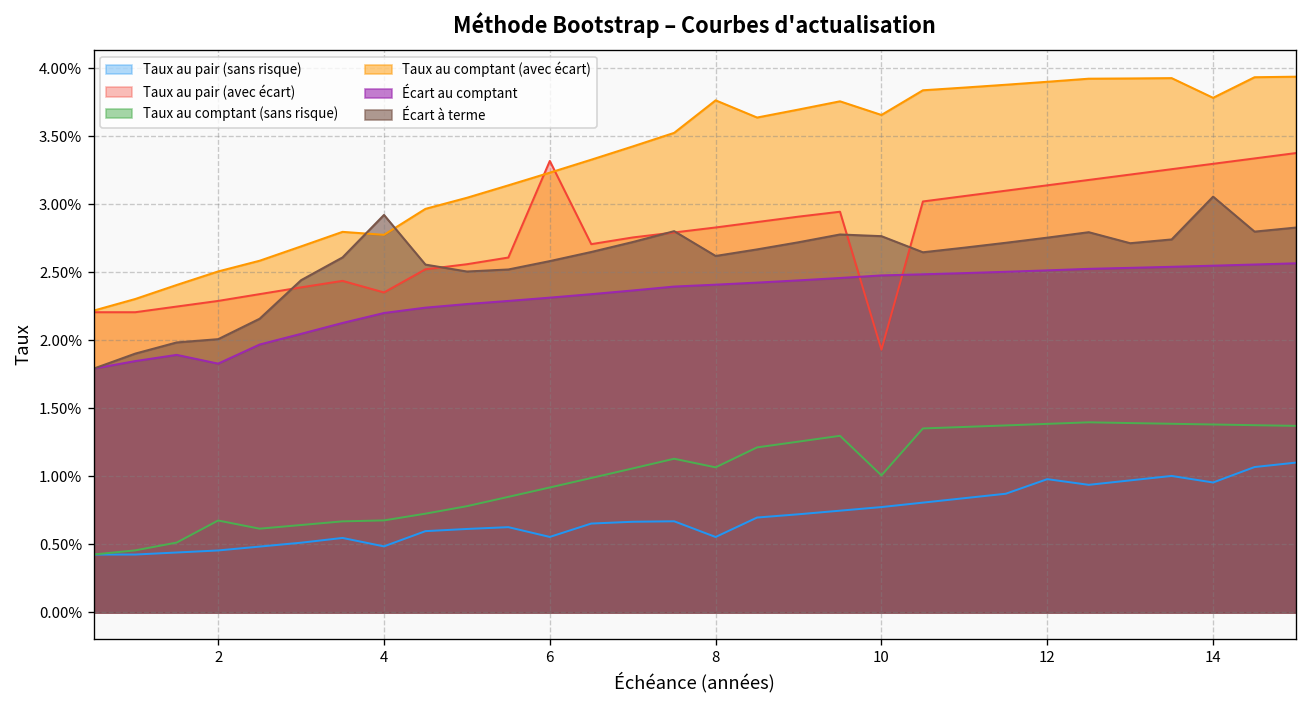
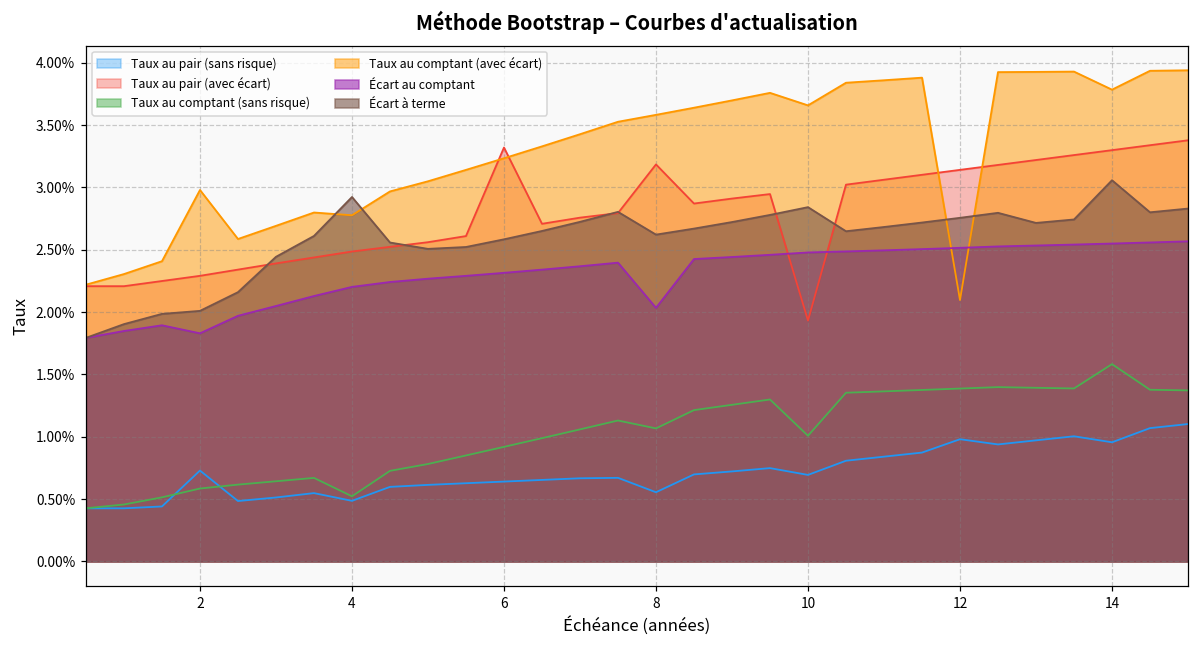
  {
    "Taux au pair (sans risque)": {
-     "2": "0.46%",
+     "2": "0.73%",
      "4": "0.49%",
-     "6": "0.56%",
+     "6": "0.64%",
      "8": "0.56%",
-     "10": "0.78%",
+     "10": "0.69%",
      "12": "0.98%",
      "14": "0.96%"
    },
    "Taux au pair (avec écart)": {
      "2": "2.29%",
-     "4": "2.35%",
+     "4": "2.49%",
      "6": "3.32%",
-     "8": "2.83%",
+     "8": "3.18%",
      "10": "1.93%",
      "12": "3.14%",
      "14": "3.30%"
    },
    "Taux au comptant (sans risque)": {
-     "2": "0.68%",
-     "4": "0.68%",
+     "2": "0.58%",
+     "4": "0.52%",
      "6": "0.92%",
      "8": "1.07%",
      "10": "1.01%",
      "12": "1.39%",
-     "14": "1.38%"
+     "14": "1.58%"
    },
    "Taux au comptant (avec écart)": {
-     "2": "2.51%",
+     "2": "2.98%",
      "4": "2.78%",
      "6": "3.23%",
-     "8": "3.77%",
+     "8": "3.58%",
      "10": "3.66%",
-     "12": "3.90%",
+     "12": "2.10%",
      "14": "3.78%"
    },
    "Écart au comptant": {
      "2": "1.83%",
      "4": "2.20%",
      "6": "2.31%",
-     "8": "2.41%",
+     "8": "2.03%",
      "10": "2.48%",
      "12": "2.52%",
      "14": "2.55%"
    },
    "Écart à terme": {
      "2": "2.01%",
      "4": "2.92%",
      "6": "2.58%",
      "8": "2.62%",
-     "10": "2.77%",
+     "10": "2.84%",
      "12": "2.76%",
      "14": "3.06%"
    }
  }
